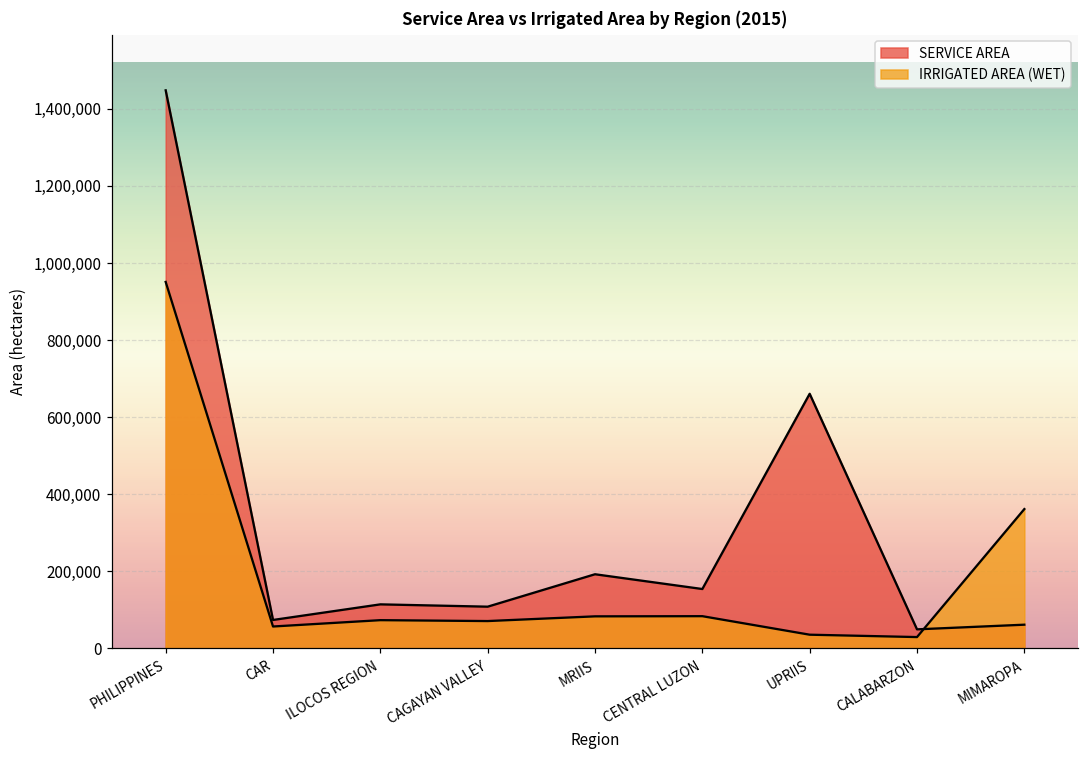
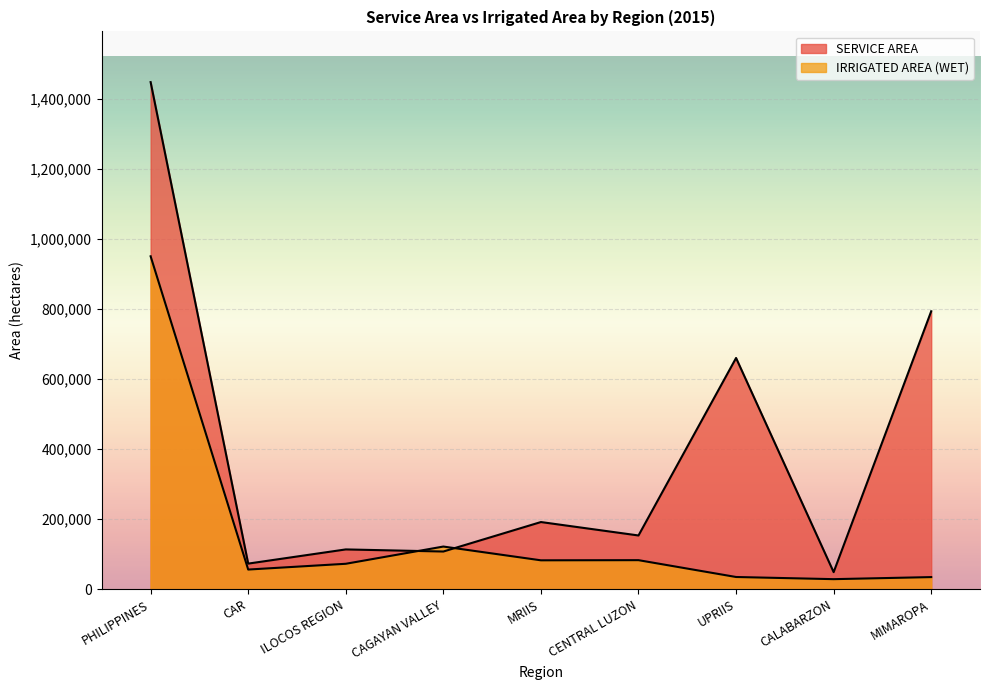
  {
    "SERVICE AREA": {
      "PHILIPPINES": "1,450,000",
      "CAR": "70,000",
      "ILOCOS REGION": "110,000",
      "CAGAYAN VALLEY": "110,000",
      "MRIIS": "190,000",
      "CENTRAL LUZON": "150,000",
      "UPRIIS": "660,000",
      "CALABARZON": "50,000",
-     "MIMAROPA": "60,000"
+     "MIMAROPA": "790,000"
    },
    "IRRIGATED AREA (WET)": {
      "PHILIPPINES": "950,000",
      "CAR": "60,000",
      "ILOCOS REGION": "70,000",
-     "CAGAYAN VALLEY": "70,000",
+     "CAGAYAN VALLEY": "120,000",
      "MRIIS": "80,000",
      "CENTRAL LUZON": "80,000",
      "UPRIIS": "40,000",
      "CALABARZON": "30,000",
-     "MIMAROPA": "360,000"
+     "MIMAROPA": "30,000"
    }
  }
